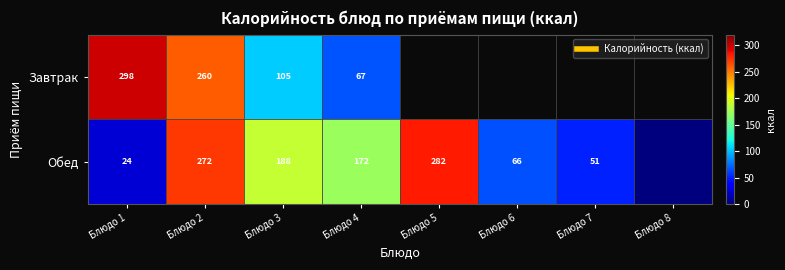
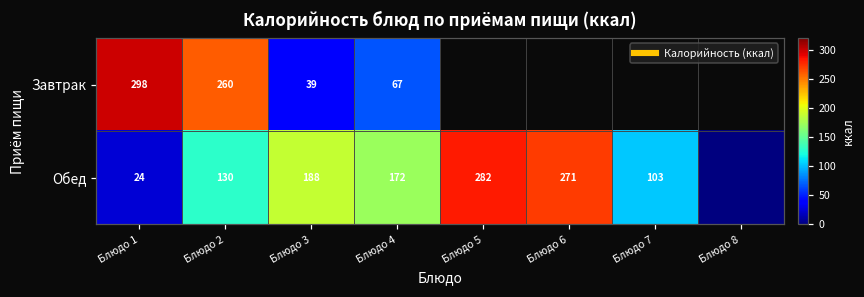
  {
    "Завтрак": {
      "Блюдо 1": 298,
      "Блюдо 2": 260,
-     "Блюдо 3": 105,
+     "Блюдо 3": 39,
      "Блюдо 4": 67
    },
    "Обед": {
      "Блюдо 1": 24,
-     "Блюдо 2": 272,
+     "Блюдо 2": 130,
      "Блюдо 3": 188,
      "Блюдо 4": 172,
      "Блюдо 5": 282,
-     "Блюдо 6": 66,
-     "Блюдо 7": 51
+     "Блюдо 6": 271,
+     "Блюдо 7": 103
    }
  }
